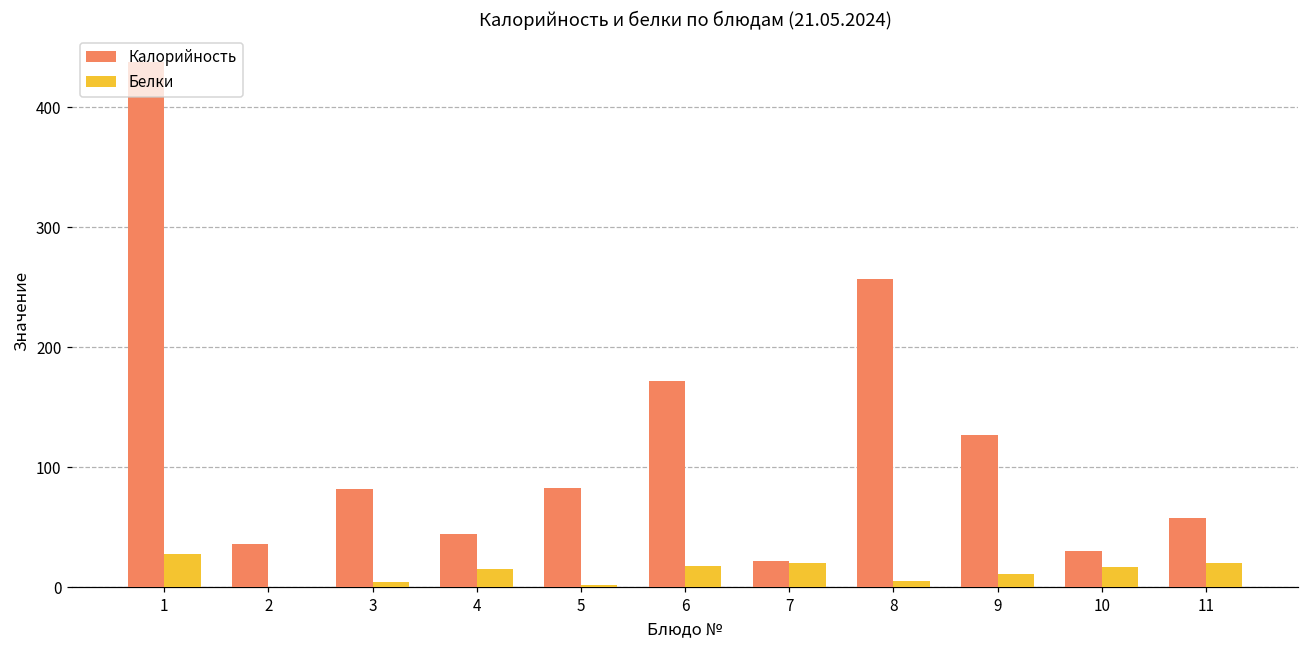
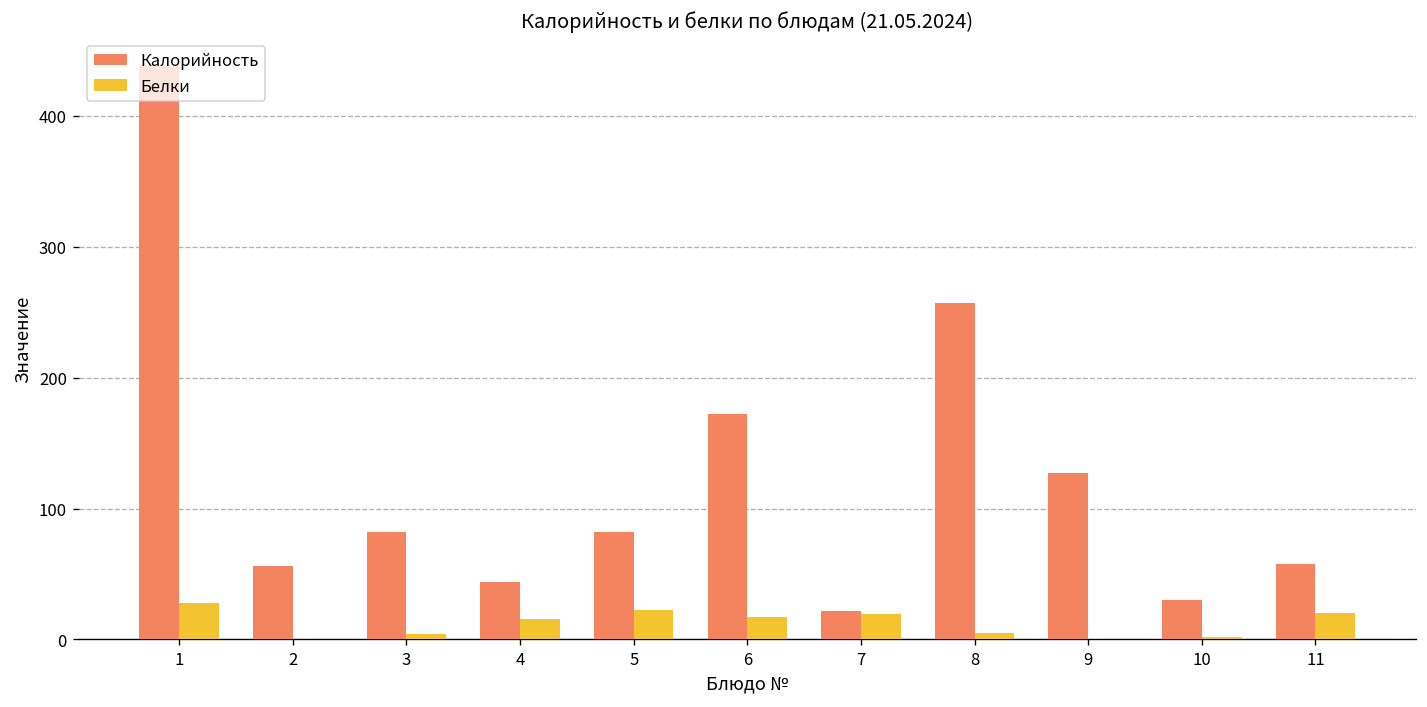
  {
    "Калорийность": {
-     "2": 36,
+     "2": 56,
      "3": 82,
      "4": 44,
      "5": 82,
      "6": 172,
      "7": 22,
      "8": 257,
      "9": 127,
      "10": 30,
      "11": 58
    },
    "Белки": {
      "1": 28,
      "3": 4,
      "4": 15,
-     "5": 2,
+     "5": 23,
      "6": 17,
      "7": 20,
      "8": 5,
-     "9": 11,
-     "10": 16,
+     "9": 1,
+     "10": 2,
      "11": 20
    }
  }
